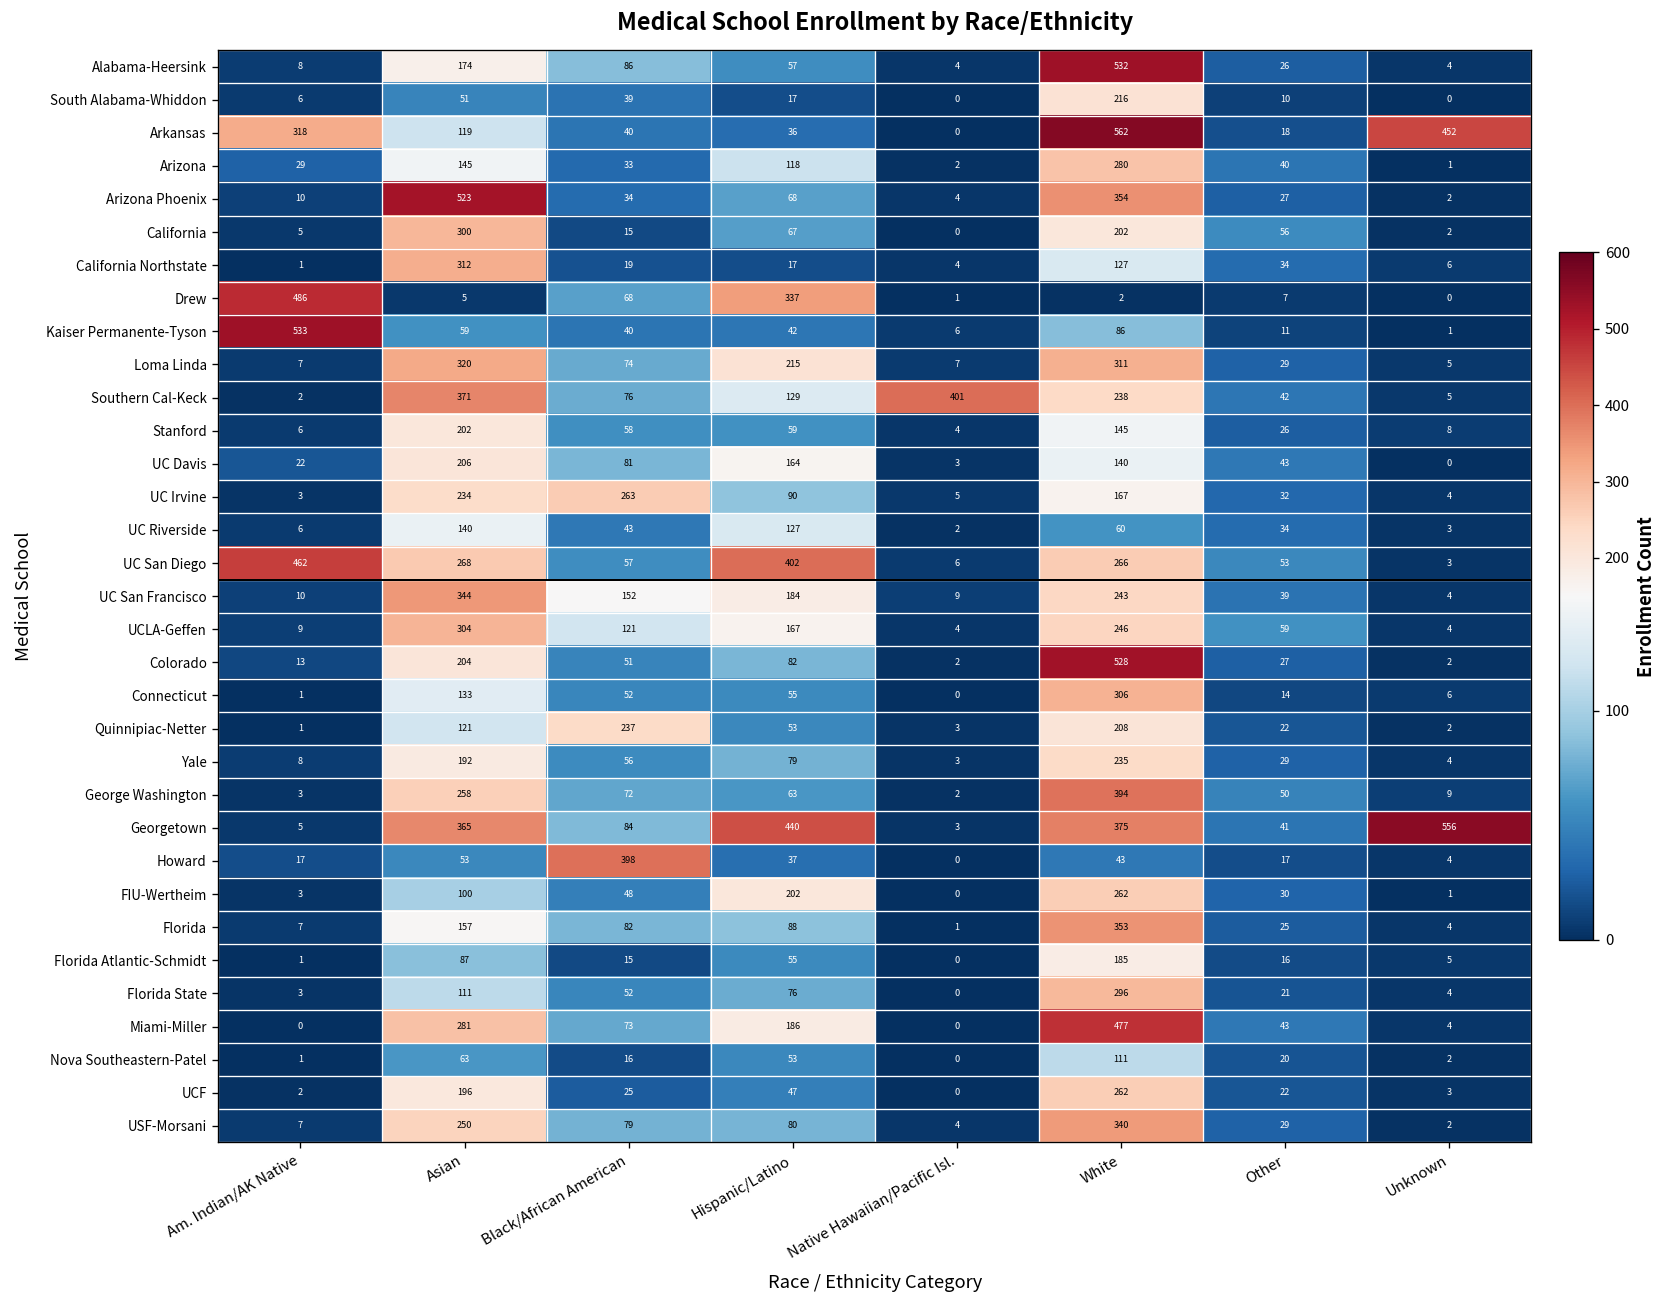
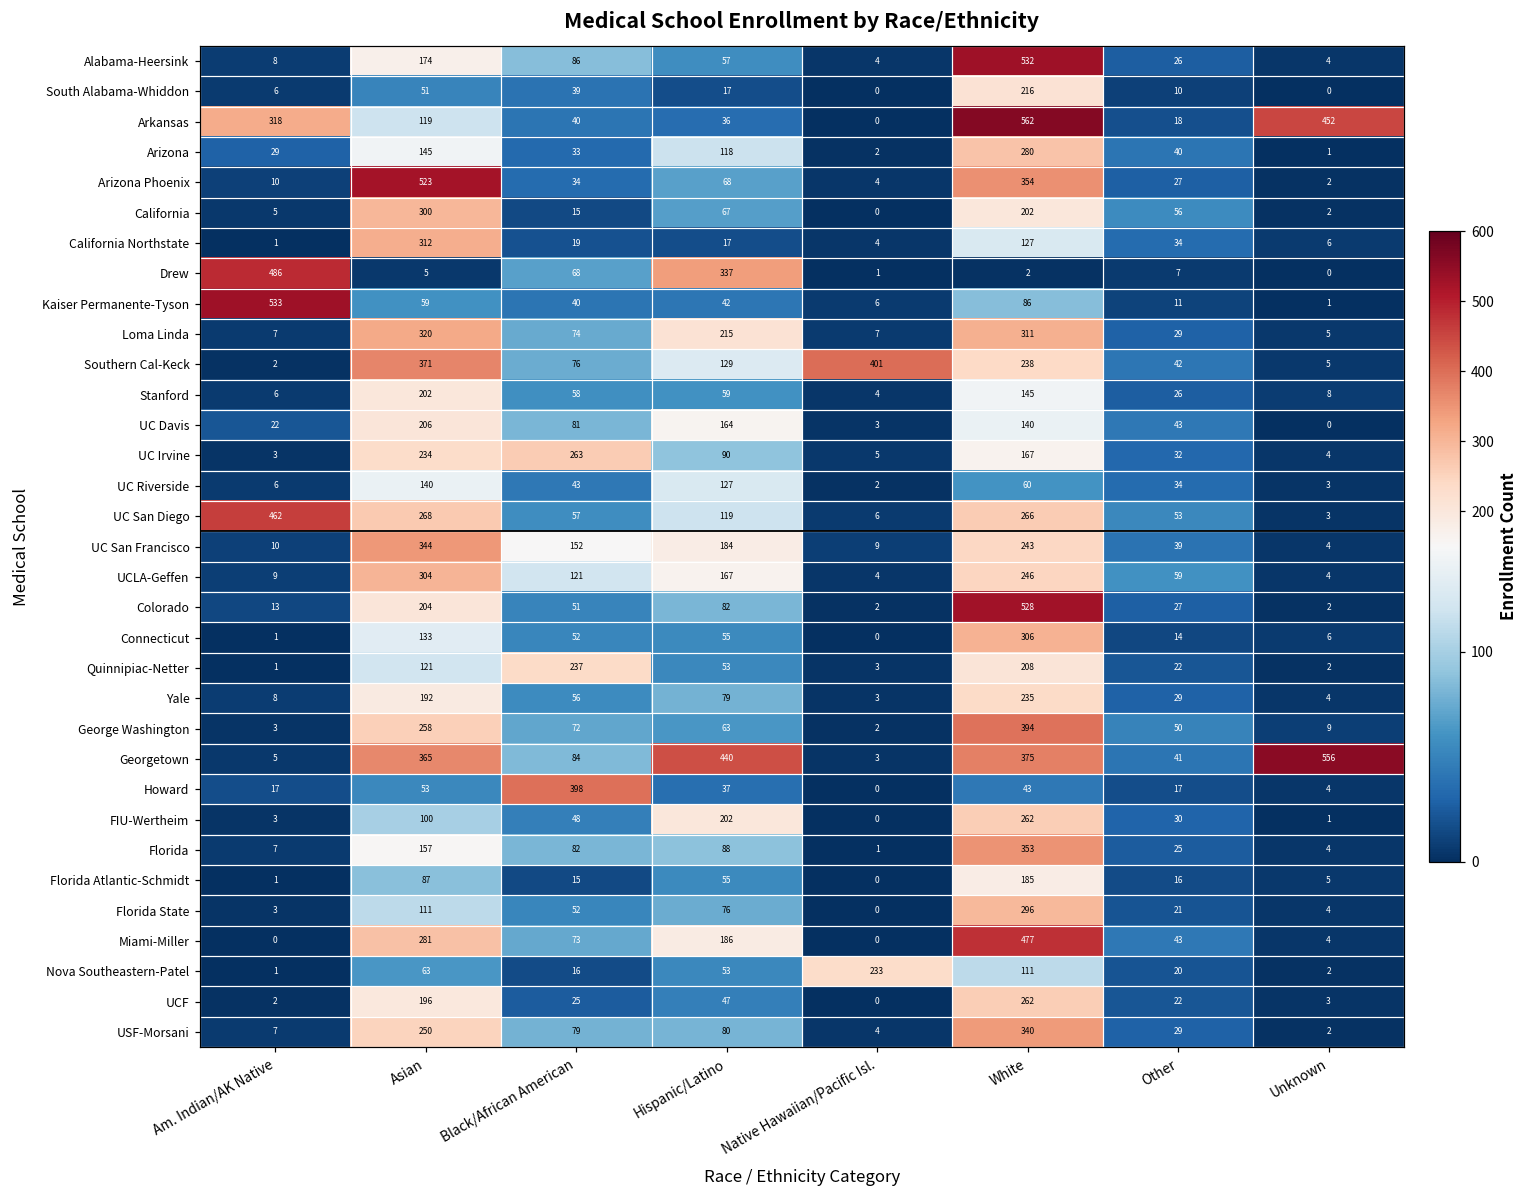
  {
    "UC San Diego": {
      "Am. Indian/AK Native": 462,
      "Asian": 268,
      "Black/African American": 57,
-     "Hispanic/Latino": 402,
+     "Hispanic/Latino": 119,
      "Native Hawaiian/Pacific Isl.": 6,
      "White": 266,
      "Other": 53,
      "Unknown": 3
    },
    "Nova Southeastern-Patel": {
      "Am. Indian/AK Native": 1,
      "Asian": 63,
      "Black/African American": 16,
      "Hispanic/Latino": 53,
-     "Native Hawaiian/Pacific Isl.": 0,
+     "Native Hawaiian/Pacific Isl.": 233,
      "White": 111,
      "Other": 20,
      "Unknown": 2
    }
  }
